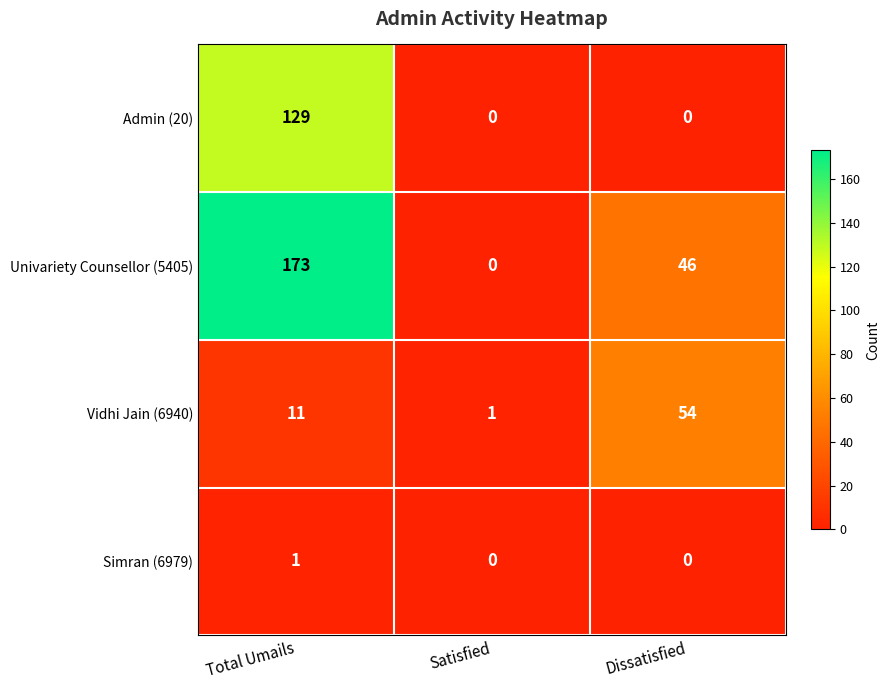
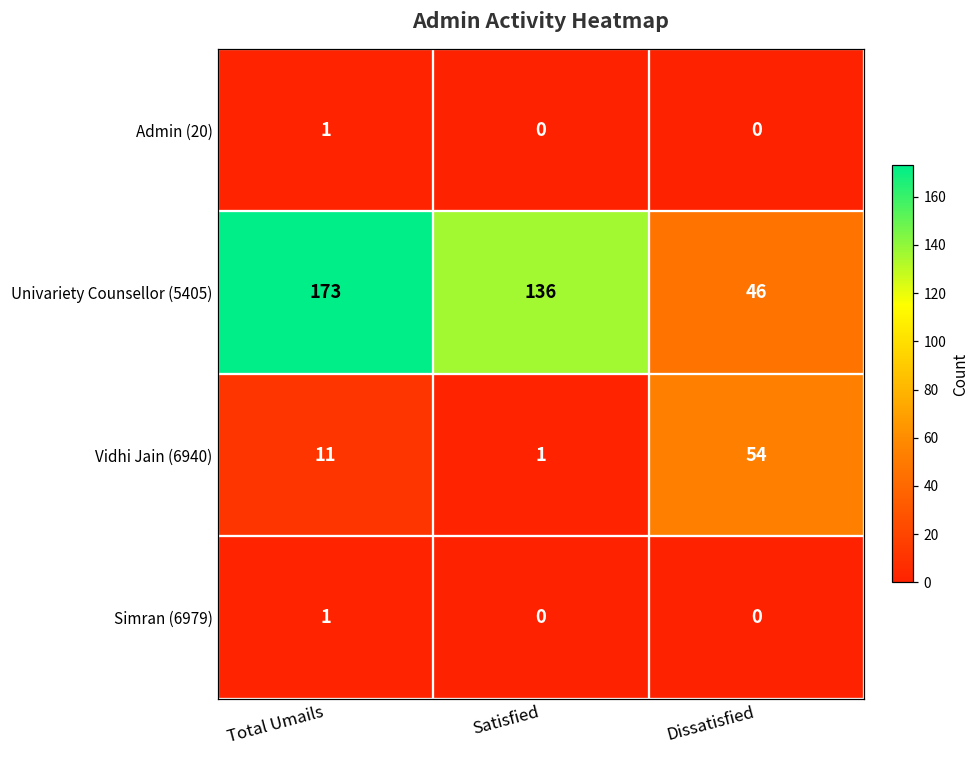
  {
    "Admin (20)": {
-     "Total Umails": 129,
+     "Total Umails": 1,
      "Satisfied": 0,
      "Dissatisfied": 0
    },
    "Univariety Counsellor (5405)": {
      "Total Umails": 173,
-     "Satisfied": 0,
+     "Satisfied": 136,
      "Dissatisfied": 46
    },
    "Vidhi Jain (6940)": {
      "Total Umails": 11,
      "Satisfied": 1,
      "Dissatisfied": 54
    },
    "Simran (6979)": {
      "Total Umails": 1,
      "Satisfied": 0,
      "Dissatisfied": 0
    }
  }
